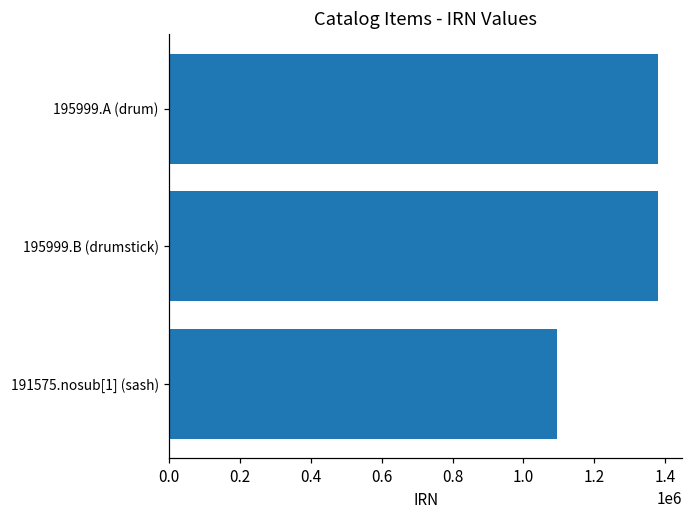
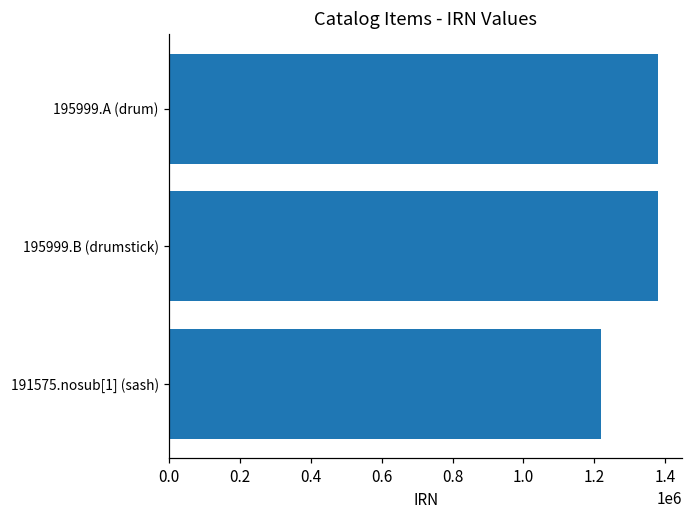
  {
    "195999.A (drum)": 1380000,
    "195999.B (drumstick)": 1380000,
-   "191575.nosub[1] (sash)": 1100000
+   "191575.nosub[1] (sash)": 1220000
  }
